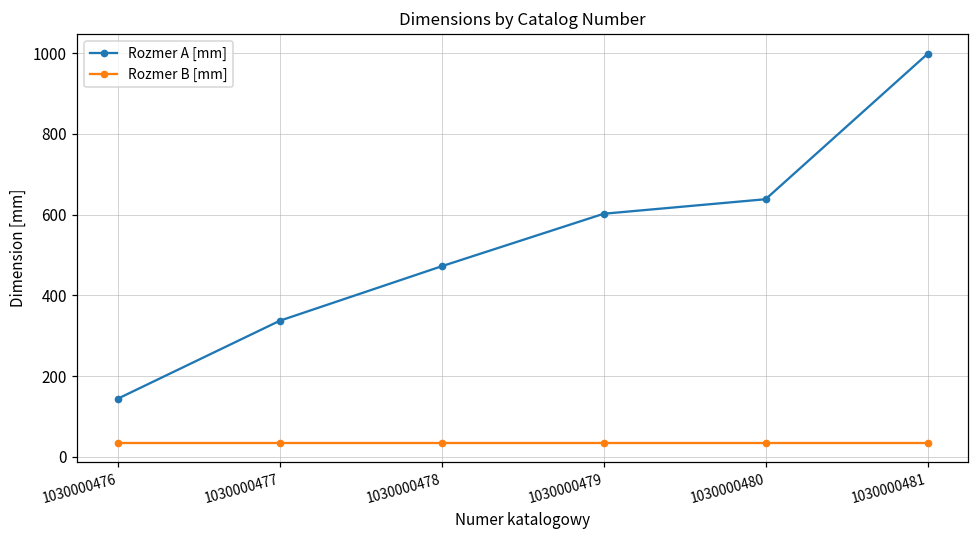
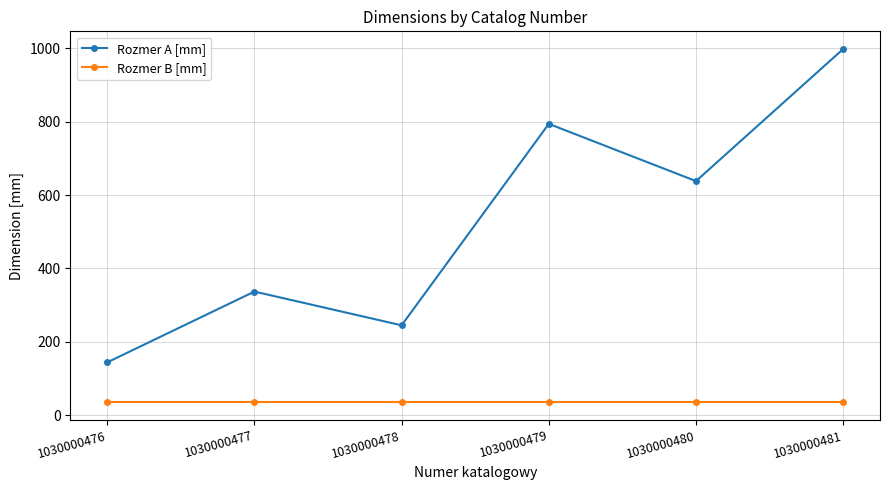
  {
    "Rozmer A [mm]": {
      "1030000476": 140,
      "1030000477": 340,
-     "1030000478": 470,
-     "1030000479": 600,
+     "1030000478": 250,
+     "1030000479": 790,
      "1030000480": 640,
      "1030000481": 1000
    },
    "Rozmer B [mm]": {
      "1030000476": 40,
      "1030000477": 40,
      "1030000478": 40,
      "1030000479": 40,
      "1030000480": 40,
      "1030000481": 40
    }
  }
